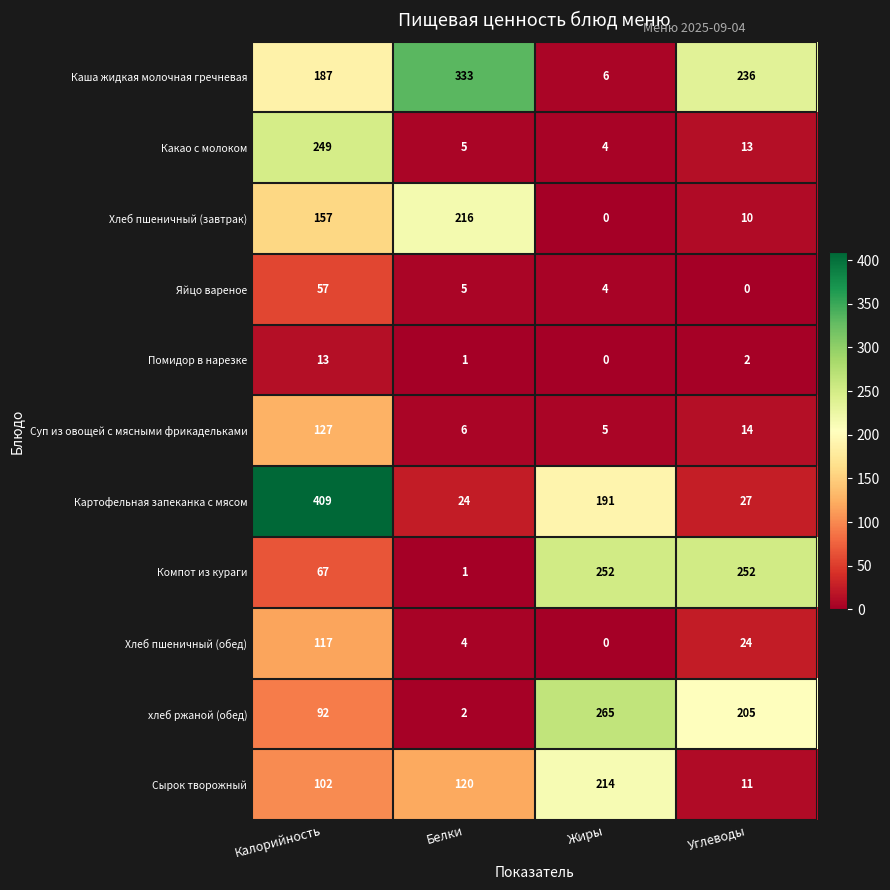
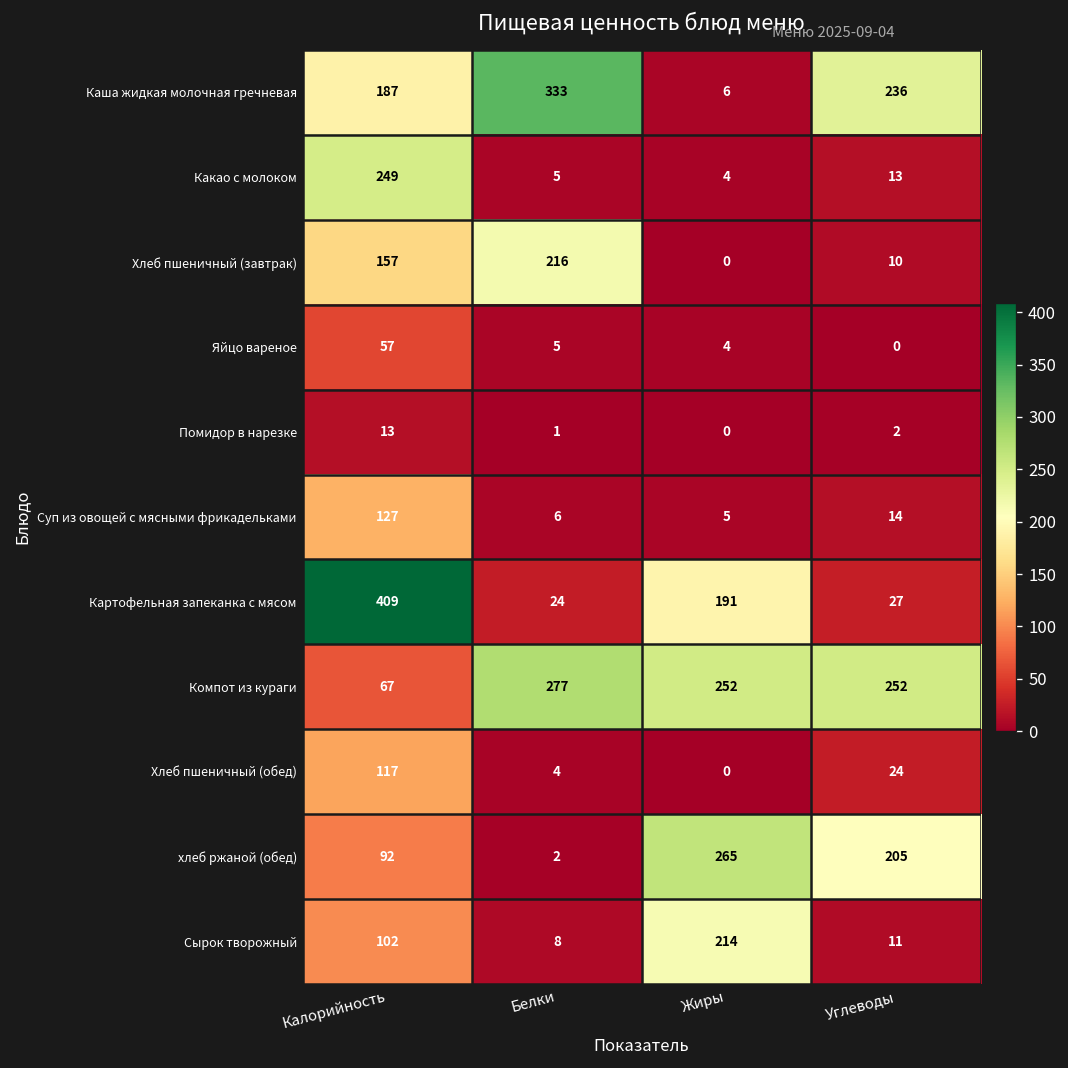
  {
    "Каша жидкая молочная гречневая": {
      "Калорийность": 187,
      "Белки": 333,
      "Жиры": 6,
      "Углеводы": 236
    },
    "Какао с молоком": {
      "Калорийность": 249,
      "Белки": 5,
      "Жиры": 4,
      "Углеводы": 13
    },
    "Хлеб пшеничный (завтрак)": {
      "Калорийность": 157,
      "Белки": 216,
      "Жиры": 0,
      "Углеводы": 10
    },
    "Яйцо вареное": {
      "Калорийность": 57,
      "Белки": 5,
      "Жиры": 4,
      "Углеводы": 0
    },
    "Помидор в нарезке": {
      "Калорийность": 13,
      "Белки": 1,
      "Жиры": 0,
      "Углеводы": 2
    },
    "Суп из овощей с мясными фрикадельками": {
      "Калорийность": 127,
      "Белки": 6,
      "Жиры": 5,
      "Углеводы": 14
    },
    "Картофельная запеканка с мясом": {
      "Калорийность": 409,
      "Белки": 24,
      "Жиры": 191,
      "Углеводы": 27
    },
    "Компот из кураги": {
      "Калорийность": 67,
-     "Белки": 1,
+     "Белки": 277,
      "Жиры": 252,
      "Углеводы": 252
    },
    "Хлеб пшеничный (обед)": {
      "Калорийность": 117,
      "Белки": 4,
      "Жиры": 0,
      "Углеводы": 24
    },
    "хлеб ржаной (обед)": {
      "Калорийность": 92,
      "Белки": 2,
      "Жиры": 265,
      "Углеводы": 205
    },
    "Сырок творожный": {
      "Калорийность": 102,
-     "Белки": 120,
+     "Белки": 8,
      "Жиры": 214,
      "Углеводы": 11
    }
  }
